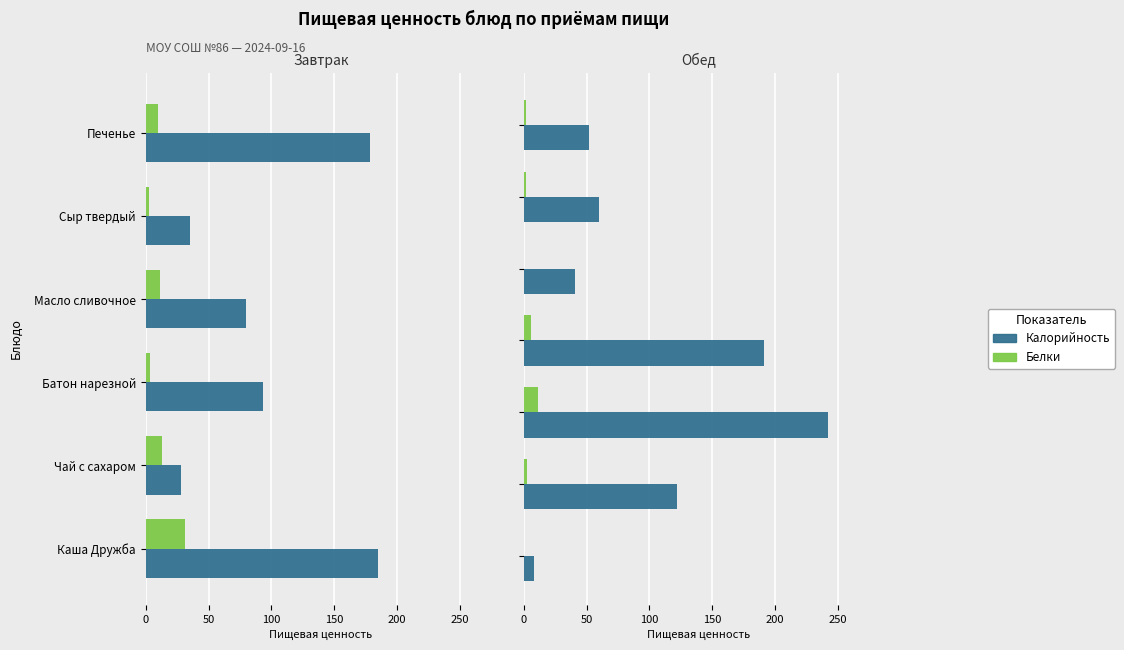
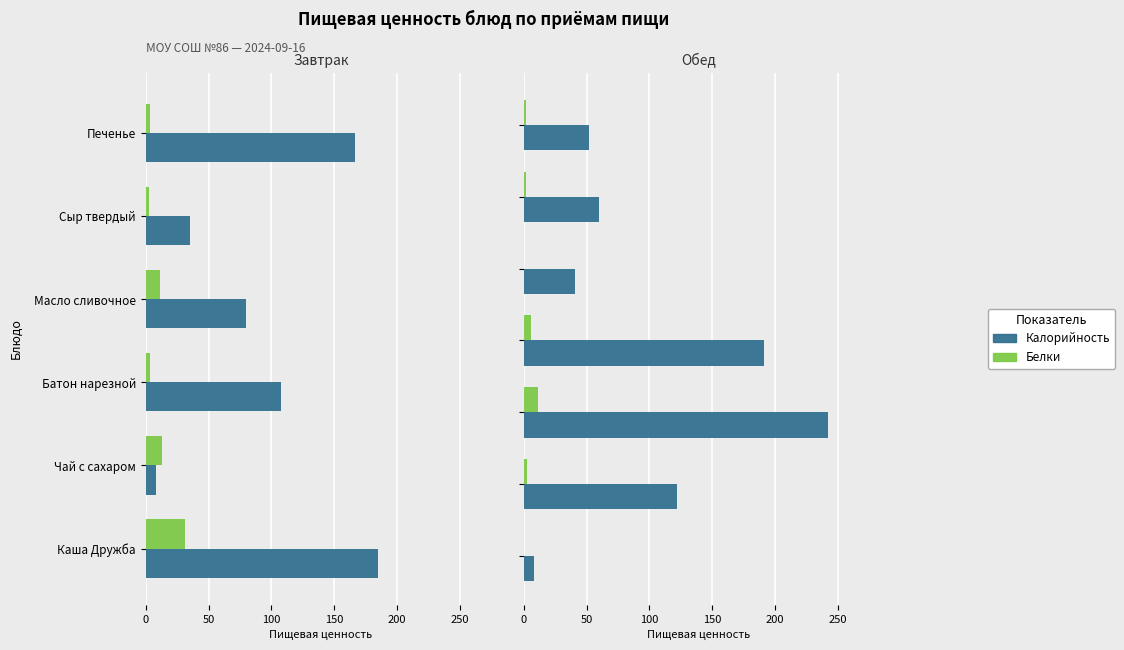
  {
    "Завтрак": {
      "Калорийность": {
-       "Печенье": 178,
+       "Печенье": 167,
        "Сыр твердый": 36,
        "Масло сливочное": 80,
-       "Батон нарезной": 94,
-       "Чай с сахаром": 28,
+       "Батон нарезной": 108,
+       "Чай с сахаром": 8,
        "Каша Дружба": 185
      },
      "Белки": {
-       "Печенье": 9,
+       "Печенье": 3,
        "Сыр твердый": 3,
        "Масло сливочное": 11,
        "Батон нарезной": 3,
        "Чай с сахаром": 13,
        "Каша Дружба": 31
      }
    }
  }
